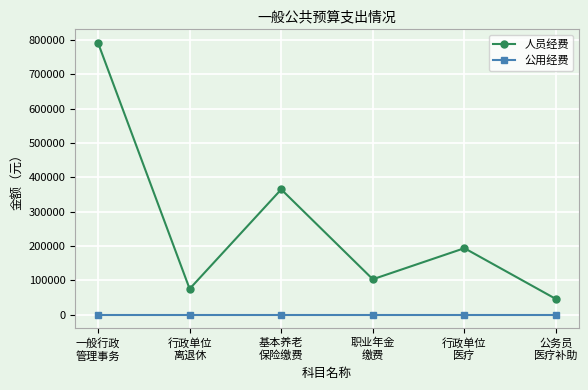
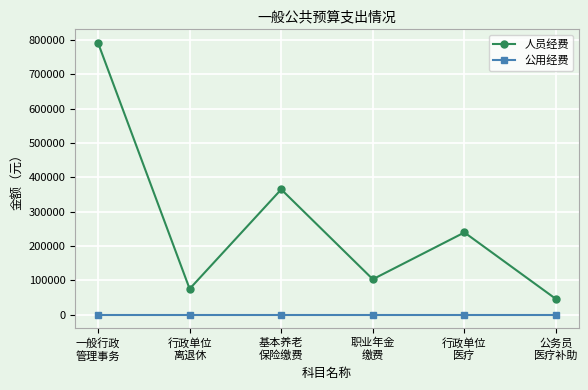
  {
    "人员经费": {
      "一般行政 管理事务": 790000,
      "行政单位 离退休": 80000,
      "基本养老 保险缴费": 370000,
      "职业年金 缴费": 100000,
-     "行政单位 医疗": 190000,
+     "行政单位 医疗": 240000,
      "公务员 医疗补助": 50000
    },
    "公用经费": {
      "一般行政 管理事务": 0,
      "行政单位 离退休": 0,
      "基本养老 保险缴费": 0,
      "职业年金 缴费": 0,
      "行政单位 医疗": 0,
      "公务员 医疗补助": 0
    }
  }
